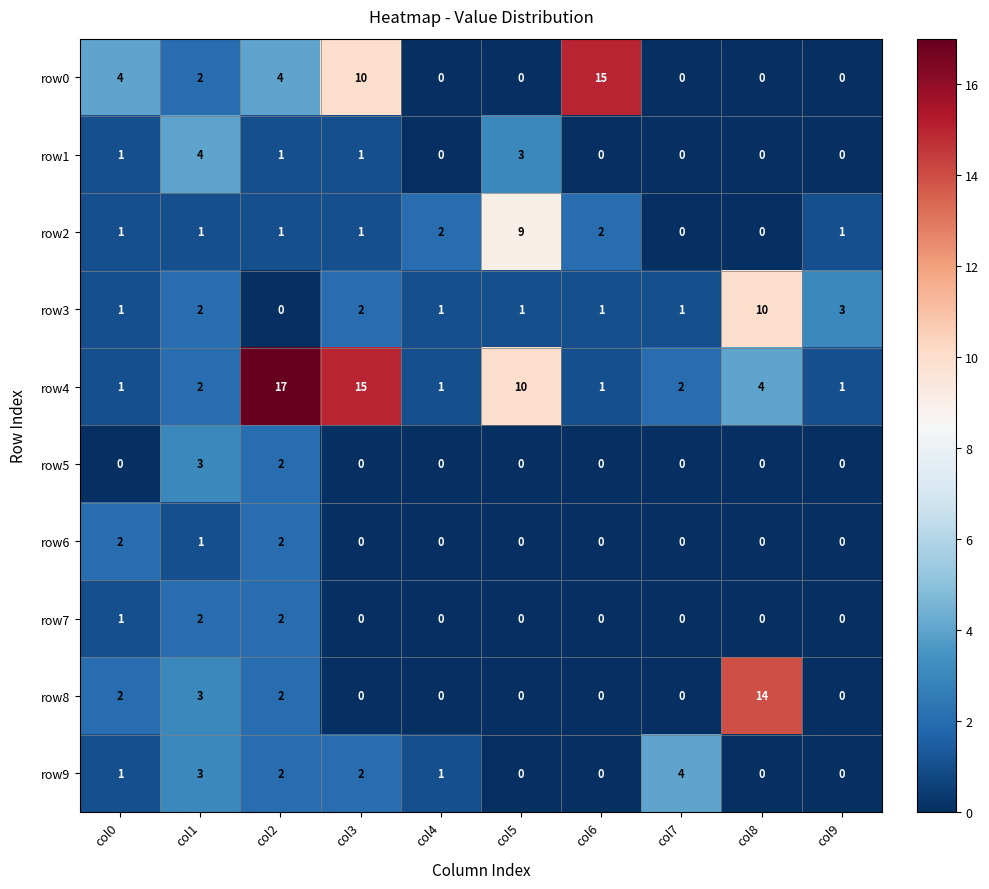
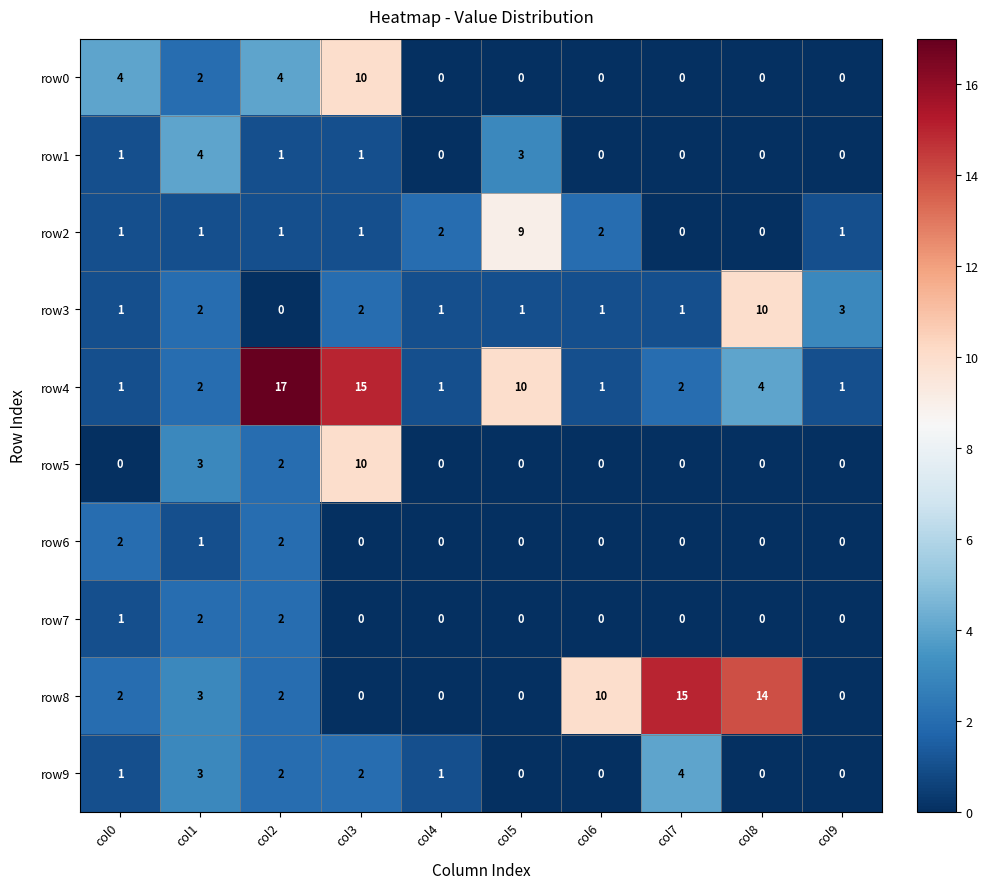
  {
    "row0": {
      "col0": 4,
      "col1": 2,
      "col2": 4,
      "col3": 10,
      "col4": 0,
      "col5": 0,
-     "col6": 15,
+     "col6": 0,
      "col7": 0,
      "col8": 0,
      "col9": 0
    },
    "row1": {
      "col0": 1,
      "col1": 4,
      "col2": 1,
      "col3": 1,
      "col4": 0,
      "col5": 3,
      "col6": 0,
      "col7": 0,
      "col8": 0,
      "col9": 0
    },
    "row2": {
      "col0": 1,
      "col1": 1,
      "col2": 1,
      "col3": 1,
      "col4": 2,
      "col5": 9,
      "col6": 2,
      "col7": 0,
      "col8": 0,
      "col9": 1
    },
    "row3": {
      "col0": 1,
      "col1": 2,
      "col2": 0,
      "col3": 2,
      "col4": 1,
      "col5": 1,
      "col6": 1,
      "col7": 1,
      "col8": 10,
      "col9": 3
    },
    "row4": {
      "col0": 1,
      "col1": 2,
      "col2": 17,
      "col3": 15,
      "col4": 1,
      "col5": 10,
      "col6": 1,
      "col7": 2,
      "col8": 4,
      "col9": 1
    },
    "row5": {
      "col0": 0,
      "col1": 3,
      "col2": 2,
-     "col3": 0,
+     "col3": 10,
      "col4": 0,
      "col5": 0,
      "col6": 0,
      "col7": 0,
      "col8": 0,
      "col9": 0
    },
    "row6": {
      "col0": 2,
      "col1": 1,
      "col2": 2,
      "col3": 0,
      "col4": 0,
      "col5": 0,
      "col6": 0,
      "col7": 0,
      "col8": 0,
      "col9": 0
    },
    "row7": {
      "col0": 1,
      "col1": 2,
      "col2": 2,
      "col3": 0,
      "col4": 0,
      "col5": 0,
      "col6": 0,
      "col7": 0,
      "col8": 0,
      "col9": 0
    },
    "row8": {
      "col0": 2,
      "col1": 3,
      "col2": 2,
      "col3": 0,
      "col4": 0,
      "col5": 0,
-     "col6": 0,
-     "col7": 0,
+     "col6": 10,
+     "col7": 15,
      "col8": 14,
      "col9": 0
    },
    "row9": {
      "col0": 1,
      "col1": 3,
      "col2": 2,
      "col3": 2,
      "col4": 1,
      "col5": 0,
      "col6": 0,
      "col7": 4,
      "col8": 0,
      "col9": 0
    }
  }
